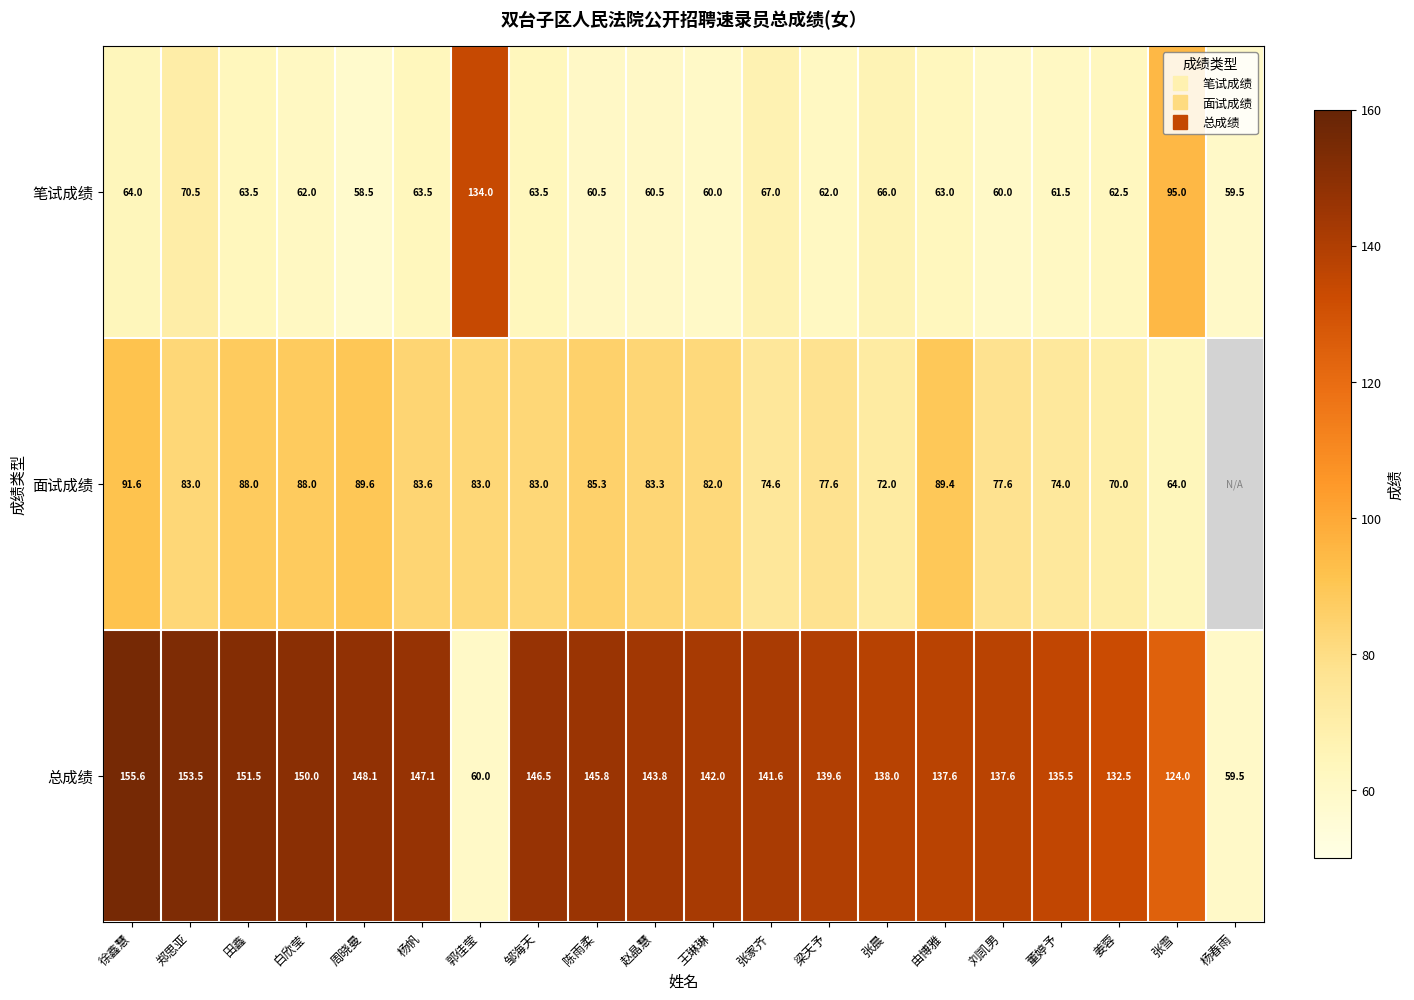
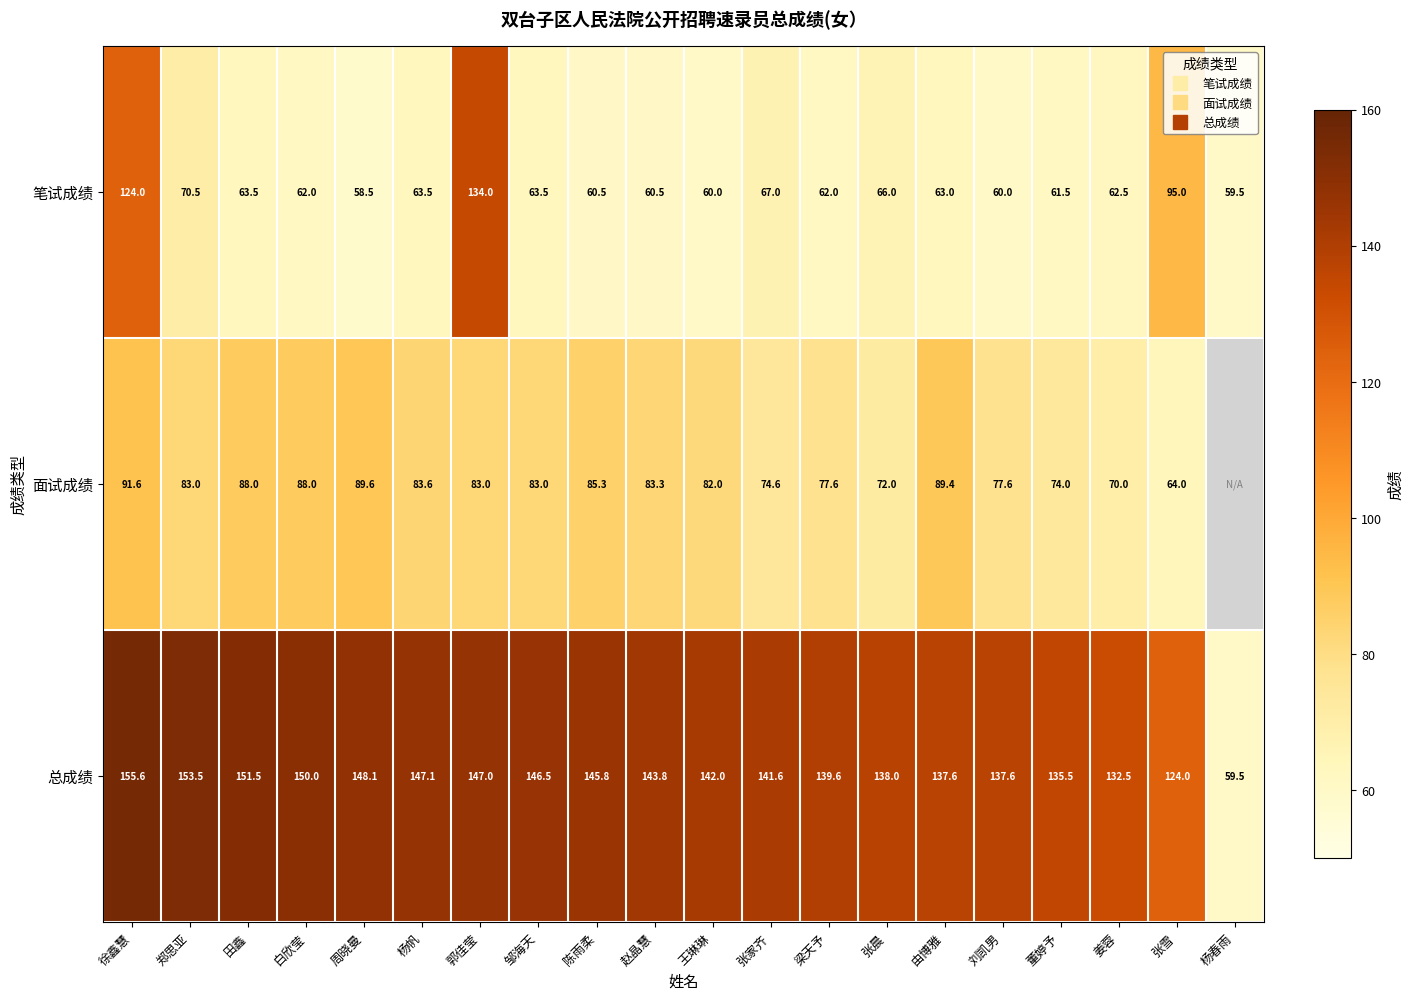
  {
    "笔试成绩": {
-     "徐鑫慧": 64.0,
+     "徐鑫慧": 124.0,
      "郑思亚": 70.5,
      "田鑫": 63.5,
      "白欣莹": 62.0,
      "周晓曼": 58.5,
      "杨帆": 63.5,
      "郭佳莹": 134.0,
      "邹海天": 63.5,
      "陈雨柔": 60.5,
      "赵晶慧": 60.5,
      "王琳琳": 60.0,
      "张家齐": 67.0,
      "梁天予": 62.0,
      "张晨": 66.0,
      "由博雅": 63.0,
      "刘凯男": 60.0,
      "董婷予": 61.5,
      "姜蓉": 62.5,
      "张雪": 95.0,
      "杨春雨": 59.5
    },
    "面试成绩": {
      "徐鑫慧": 91.6,
      "郑思亚": 83.0,
      "田鑫": 88.0,
      "白欣莹": 88.0,
      "周晓曼": 89.6,
      "杨帆": 83.6,
      "郭佳莹": 83.0,
      "邹海天": 83.0,
      "陈雨柔": 85.3,
      "赵晶慧": 83.3,
      "王琳琳": 82.0,
      "张家齐": 74.6,
      "梁天予": 77.6,
      "张晨": 72.0,
      "由博雅": 89.4,
      "刘凯男": 77.6,
      "董婷予": 74.0,
      "姜蓉": 70.0,
      "张雪": 64.0
    },
    "总成绩": {
      "徐鑫慧": 155.6,
      "郑思亚": 153.5,
      "田鑫": 151.5,
      "白欣莹": 150.0,
      "周晓曼": 148.1,
      "杨帆": 147.1,
-     "郭佳莹": 60.0,
+     "郭佳莹": 147.0,
      "邹海天": 146.5,
      "陈雨柔": 145.8,
      "赵晶慧": 143.8,
      "王琳琳": 142.0,
      "张家齐": 141.6,
      "梁天予": 139.6,
      "张晨": 138.0,
      "由博雅": 137.6,
      "刘凯男": 137.6,
      "董婷予": 135.5,
      "姜蓉": 132.5,
      "张雪": 124.0,
      "杨春雨": 59.5
    }
  }
